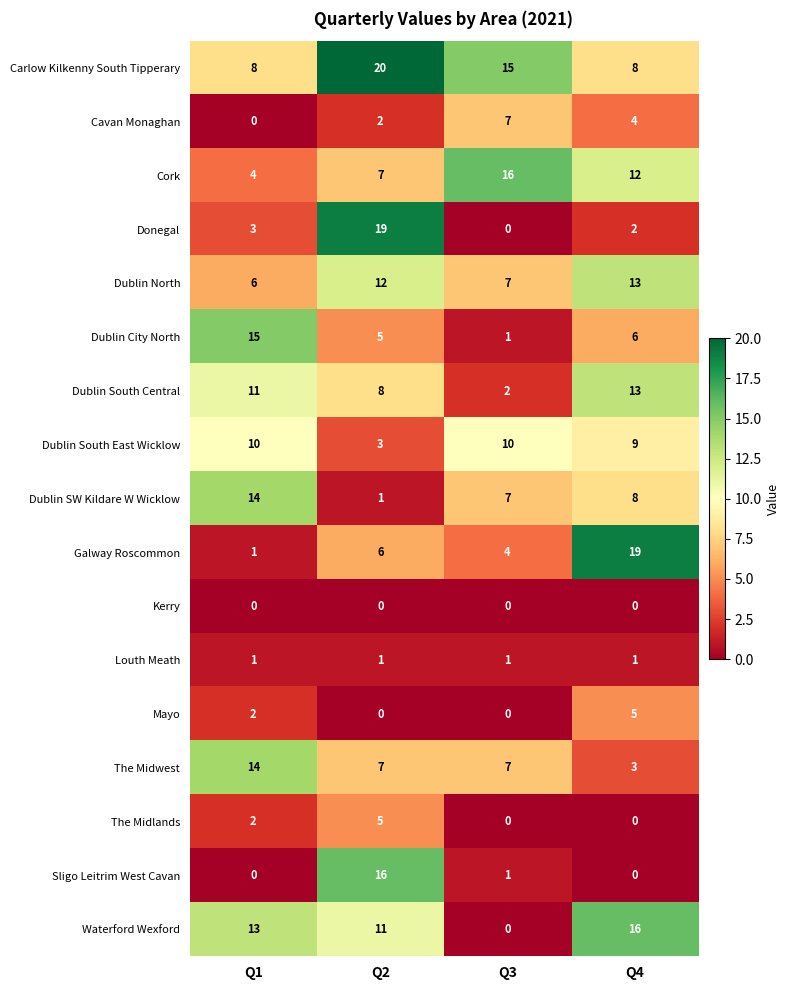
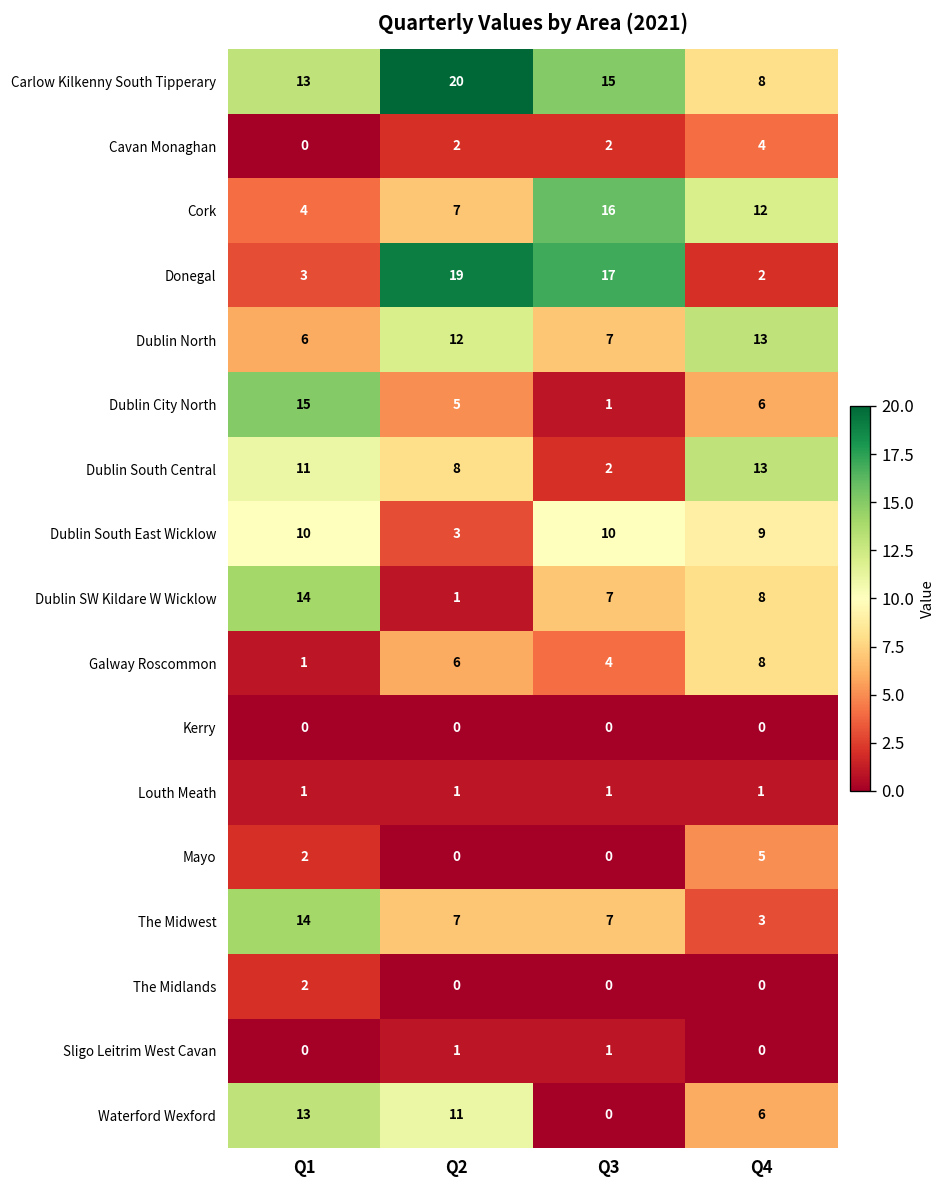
  {
    "Carlow Kilkenny South Tipperary": {
-     "Q1": 8,
+     "Q1": 13,
      "Q2": 20,
      "Q3": 15,
      "Q4": 8
    },
    "Cavan Monaghan": {
      "Q1": 0,
      "Q2": 2,
-     "Q3": 7,
+     "Q3": 2,
      "Q4": 4
    },
    "Cork": {
      "Q1": 4,
      "Q2": 7,
      "Q3": 16,
      "Q4": 12
    },
    "Donegal": {
      "Q1": 3,
      "Q2": 19,
-     "Q3": 0,
+     "Q3": 17,
      "Q4": 2
    },
    "Dublin North": {
      "Q1": 6,
      "Q2": 12,
      "Q3": 7,
      "Q4": 13
    },
    "Dublin City North": {
      "Q1": 15,
      "Q2": 5,
      "Q3": 1,
      "Q4": 6
    },
    "Dublin South Central": {
      "Q1": 11,
      "Q2": 8,
      "Q3": 2,
      "Q4": 13
    },
    "Dublin South East Wicklow": {
      "Q1": 10,
      "Q2": 3,
      "Q3": 10,
      "Q4": 9
    },
    "Dublin SW Kildare W Wicklow": {
      "Q1": 14,
      "Q2": 1,
      "Q3": 7,
      "Q4": 8
    },
    "Galway Roscommon": {
      "Q1": 1,
      "Q2": 6,
      "Q3": 4,
-     "Q4": 19
+     "Q4": 8
    },
    "Kerry": {
      "Q1": 0,
      "Q2": 0,
      "Q3": 0,
      "Q4": 0
    },
    "Louth Meath": {
      "Q1": 1,
      "Q2": 1,
      "Q3": 1,
      "Q4": 1
    },
    "Mayo": {
      "Q1": 2,
      "Q2": 0,
      "Q3": 0,
      "Q4": 5
    },
    "The Midwest": {
      "Q1": 14,
      "Q2": 7,
      "Q3": 7,
      "Q4": 3
    },
    "The Midlands": {
      "Q1": 2,
-     "Q2": 5,
+     "Q2": 0,
      "Q3": 0,
      "Q4": 0
    },
    "Sligo Leitrim West Cavan": {
      "Q1": 0,
-     "Q2": 16,
+     "Q2": 1,
      "Q3": 1,
      "Q4": 0
    },
    "Waterford Wexford": {
      "Q1": 13,
      "Q2": 11,
      "Q3": 0,
-     "Q4": 16
+     "Q4": 6
    }
  }
